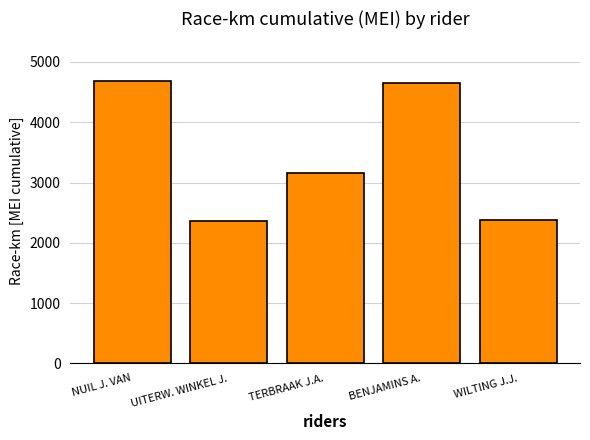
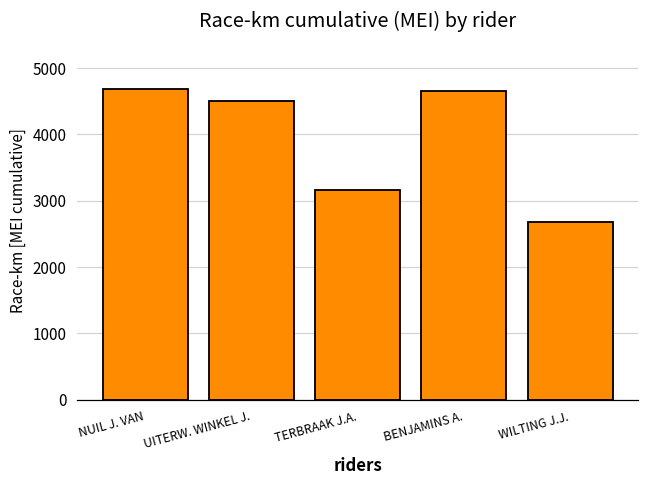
  {
    "NUIL J. VAN": 4700,
-   "UITERW. WINKEL J.": 2400,
+   "UITERW. WINKEL J.": 4500,
    "TERBRAAK J.A.": 3200,
    "BENJAMINS A.": 4700,
-   "WILTING J.J.": 2400
+   "WILTING J.J.": 2700
  }
